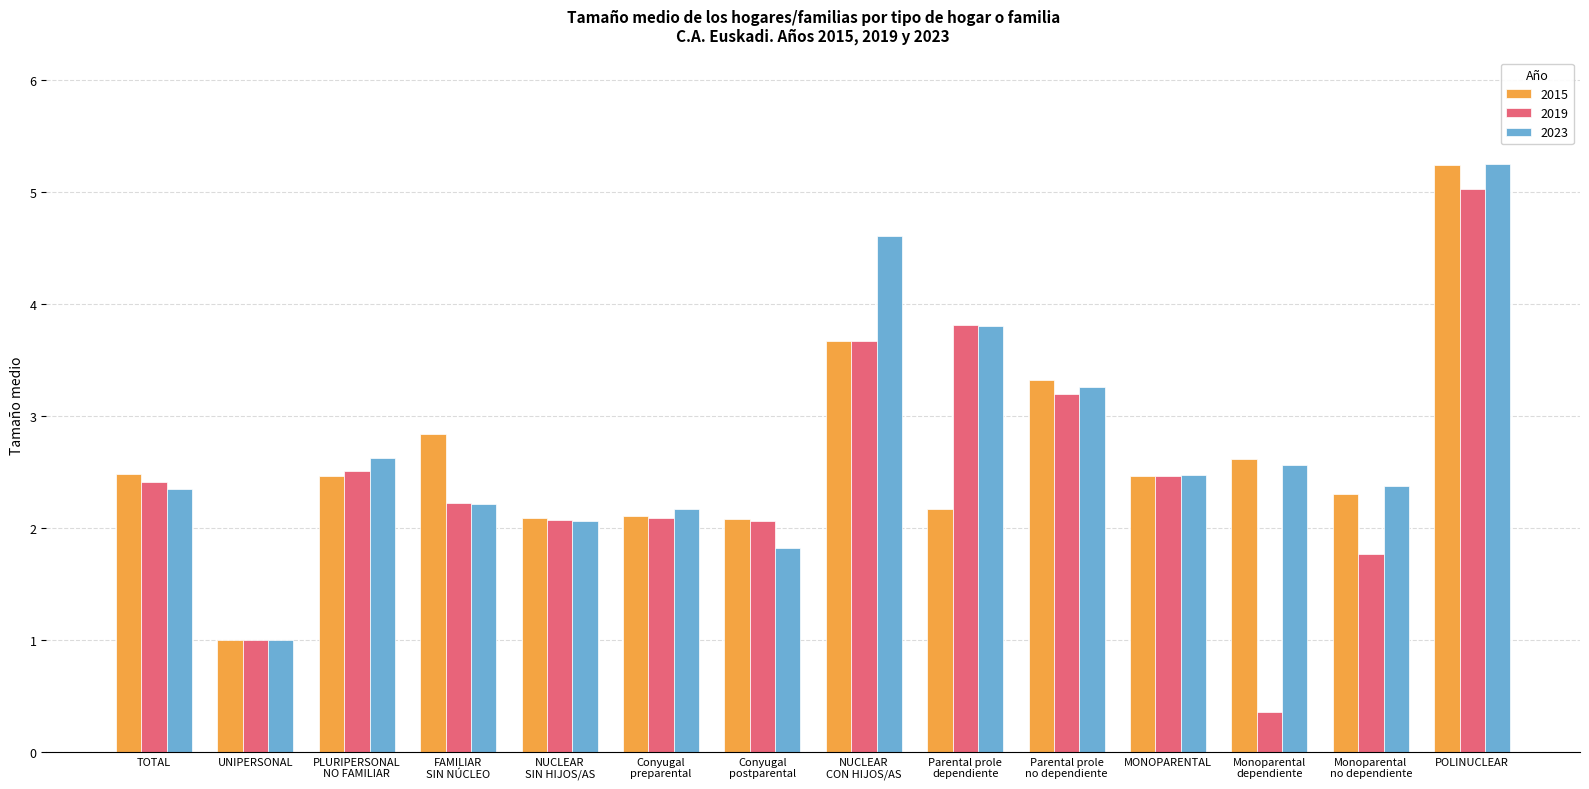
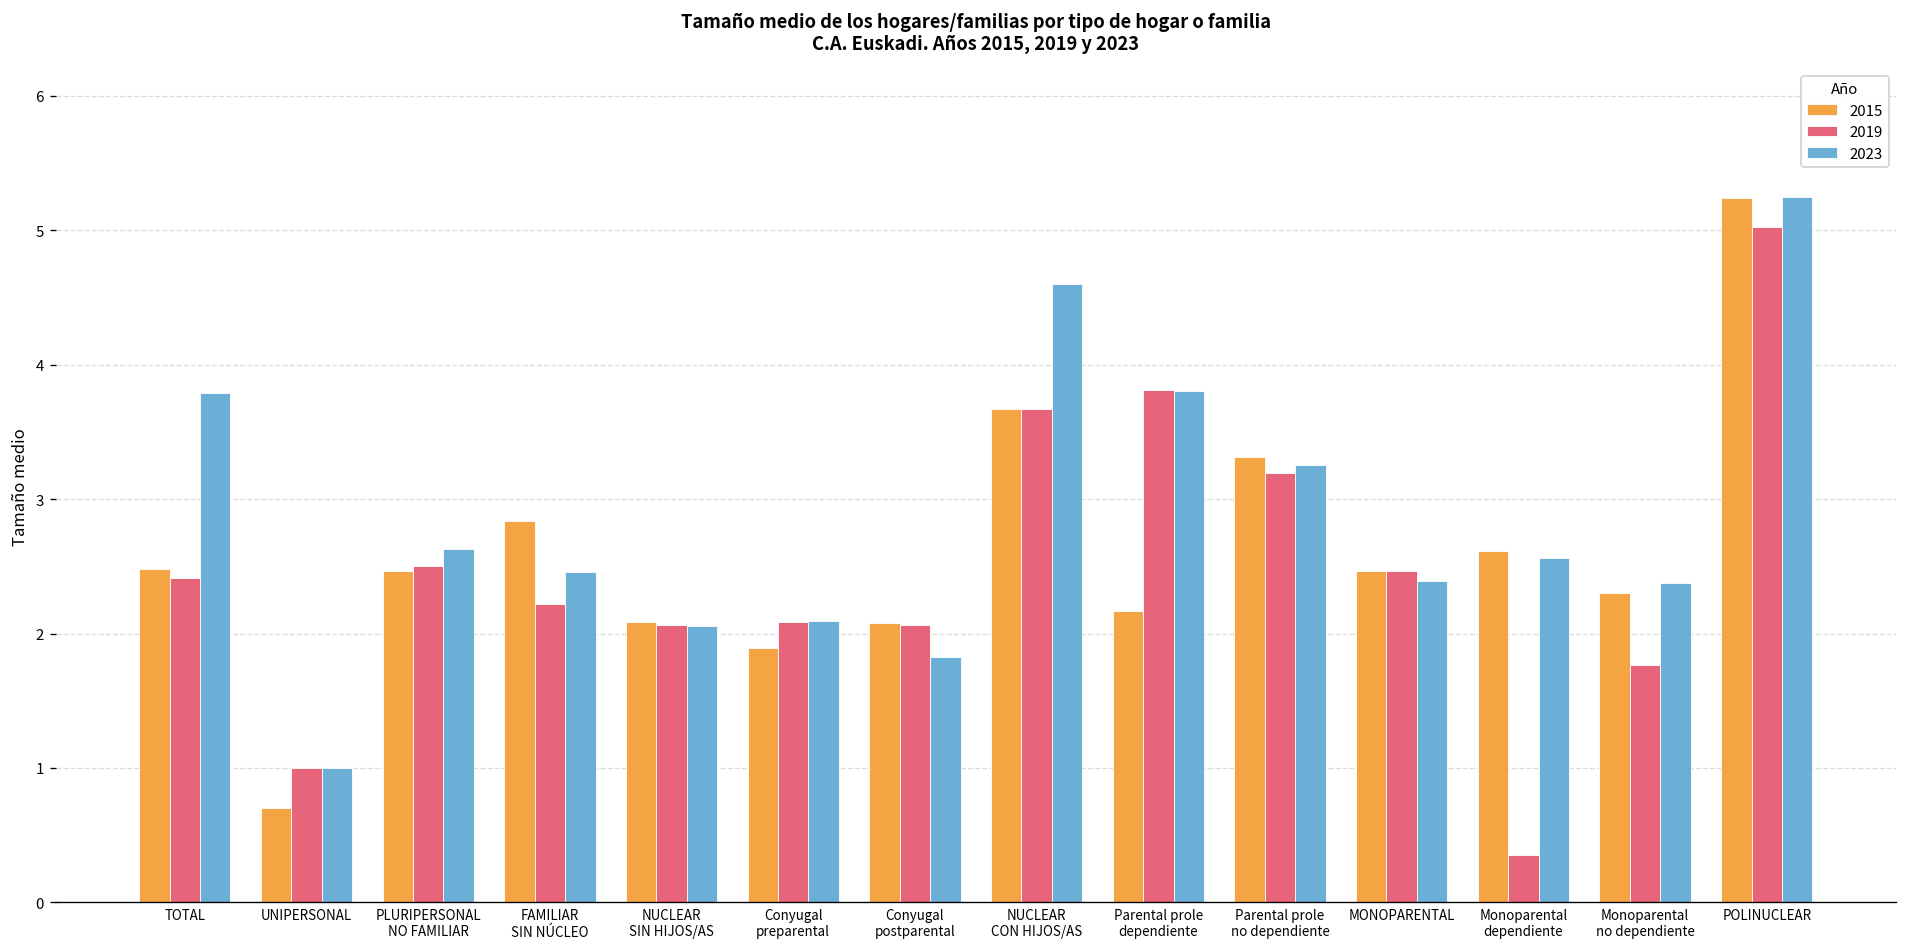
  {
    "2015": {
      "TOTAL": 2.48,
-     "UNIPERSONAL": 1.0,
+     "UNIPERSONAL": 0.7,
      "PLURIPERSONAL NO FAMILIAR": 2.46,
      "FAMILIAR SIN NÚCLEO": 2.84,
      "NUCLEAR SIN HIJOS/AS": 2.09,
-     "Conyugal preparental": 2.10,
+     "Conyugal preparental": 1.89,
      "Conyugal postparental": 2.08,
      "NUCLEAR CON HIJOS/AS": 3.67,
      "Parental prole dependiente": 2.17,
      "Parental prole no dependiente": 3.32,
      "MONOPARENTAL": 2.47,
      "Monoparental dependiente": 2.61,
      "Monoparental no dependiente": 2.31,
      "POLINUCLEAR": 5.24
    },
    "2019": {
      "TOTAL": 2.41,
      "UNIPERSONAL": 1.00,
      "PLURIPERSONAL NO FAMILIAR": 2.51,
      "FAMILIAR SIN NÚCLEO": 2.22,
      "NUCLEAR SIN HIJOS/AS": 2.07,
      "Conyugal preparental": 2.09,
      "Conyugal postparental": 2.06,
      "NUCLEAR CON HIJOS/AS": 3.67,
      "Parental prole dependiente": 3.81,
      "Parental prole no dependiente": 3.19,
      "MONOPARENTAL": 2.47,
      "Monoparental dependiente": 0.36,
      "Monoparental no dependiente": 1.76,
      "POLINUCLEAR": 5.03
    },
    "2023": {
-     "TOTAL": 2.35,
+     "TOTAL": 3.79,
      "UNIPERSONAL": 1.00,
      "PLURIPERSONAL NO FAMILIAR": 2.63,
-     "FAMILIAR SIN NÚCLEO": 2.22,
+     "FAMILIAR SIN NÚCLEO": 2.46,
      "NUCLEAR SIN HIJOS/AS": 2.06,
-     "Conyugal preparental": 2.17,
+     "Conyugal preparental": 2.10,
      "Conyugal postparental": 1.82,
      "NUCLEAR CON HIJOS/AS": 4.60,
      "Parental prole dependiente": 3.80,
      "Parental prole no dependiente": 3.26,
-     "MONOPARENTAL": 2.47,
+     "MONOPARENTAL": 2.39,
      "Monoparental dependiente": 2.56,
      "Monoparental no dependiente": 2.37,
      "POLINUCLEAR": 5.25
    }
  }
